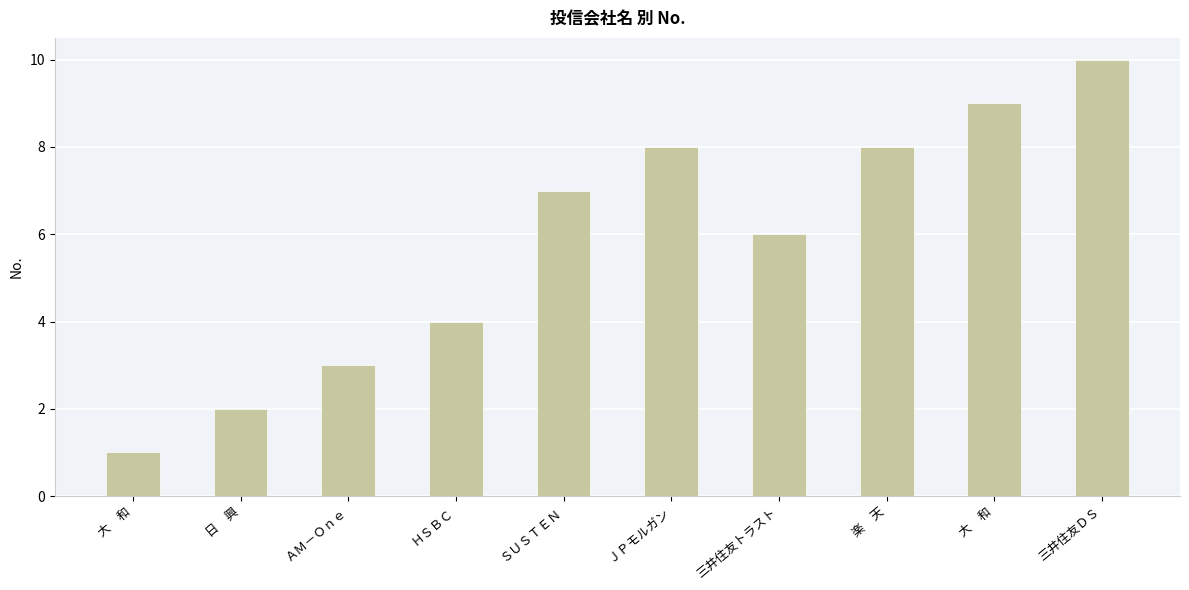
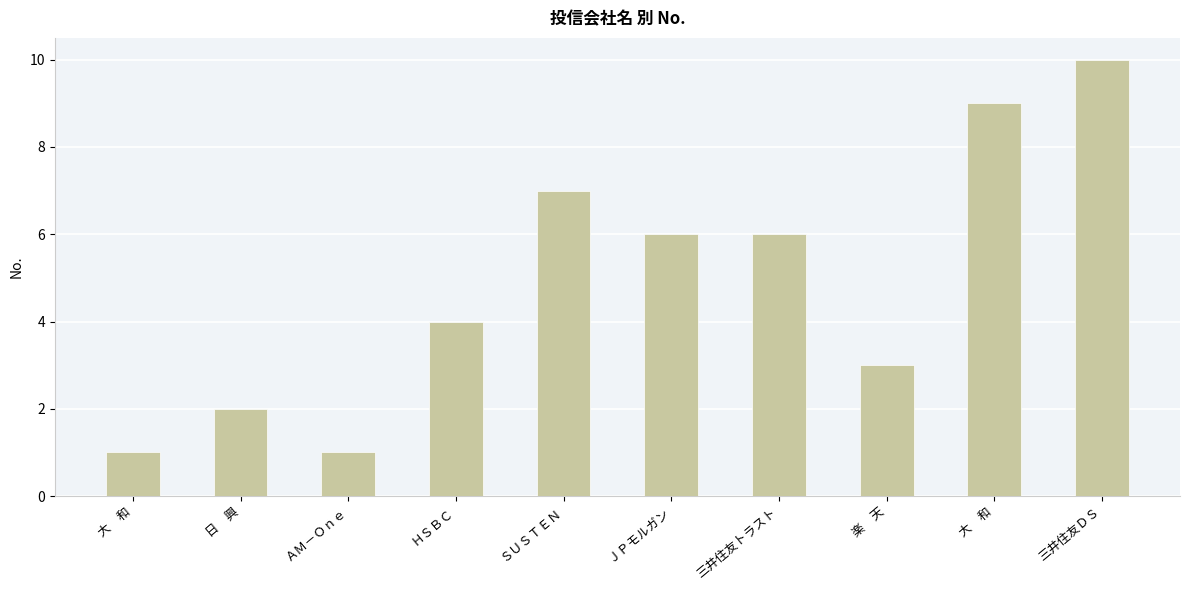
  {
    "日 興": 2,
-   "ＡＭ－Ｏｎｅ": 3,
+   "ＡＭ－Ｏｎｅ": 1,
    "ＨＳＢＣ": 4,
    "ＳＵＳＴＥＮ": 7,
-   "ＪＰモルガン": 8,
+   "ＪＰモルガン": 6,
    "三井住友トラスト": 6,
-   "楽 天": 8,
+   "楽 天": 3,
    "三井住友ＤＳ": 10
  }
